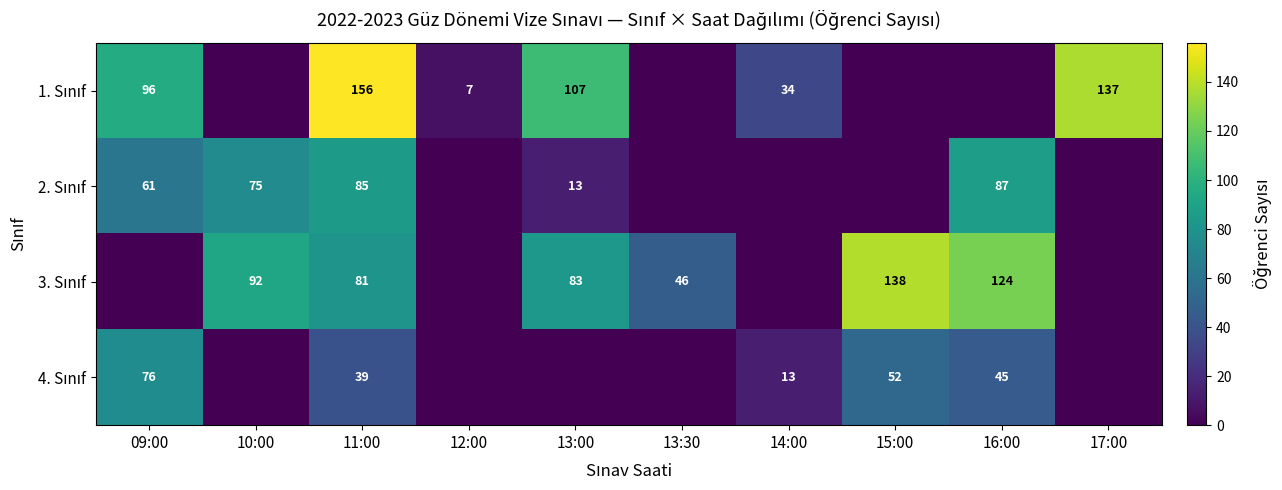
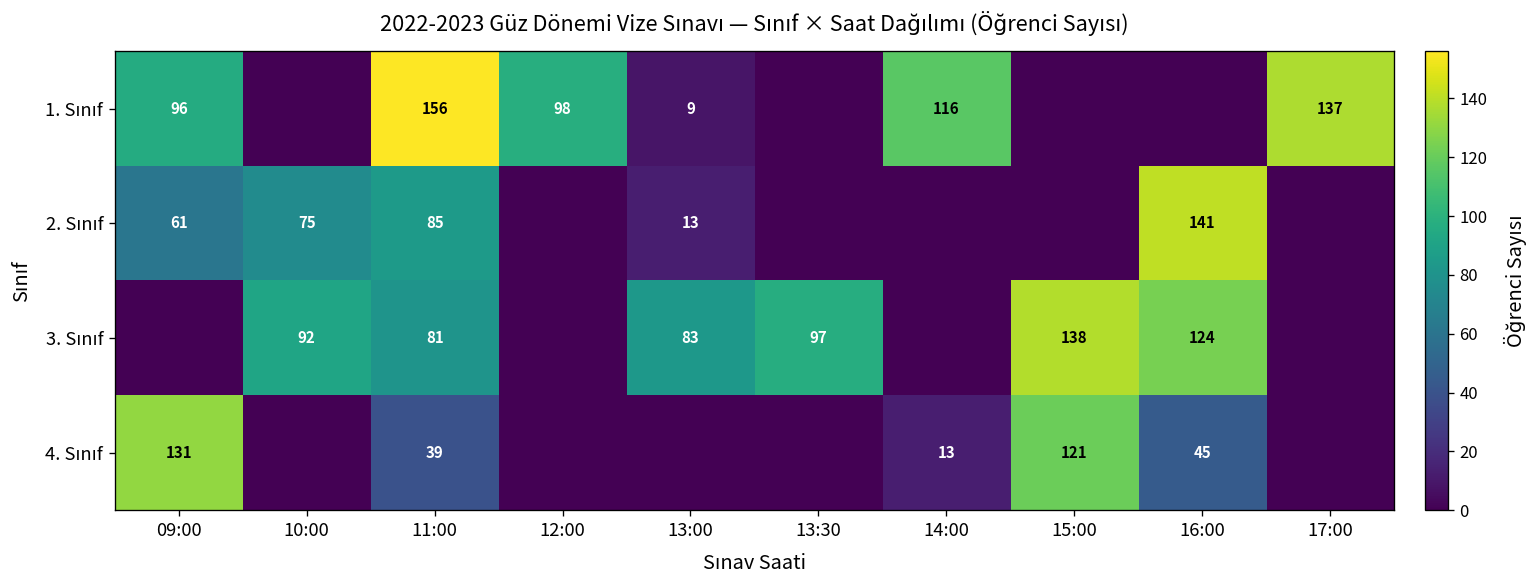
  {
    "1. Sınıf": {
      "09:00": 96,
      "11:00": 156,
-     "12:00": 7,
-     "13:00": 107,
-     "14:00": 34,
+     "12:00": 98,
+     "13:00": 9,
+     "14:00": 116,
      "17:00": 137
    },
    "2. Sınıf": {
      "09:00": 61,
      "10:00": 75,
      "11:00": 85,
      "13:00": 13,
-     "16:00": 87
+     "16:00": 141
    },
    "3. Sınıf": {
      "10:00": 92,
      "11:00": 81,
      "13:00": 83,
-     "13:30": 46,
+     "13:30": 97,
      "15:00": 138,
      "16:00": 124
    },
    "4. Sınıf": {
-     "09:00": 76,
+     "09:00": 131,
      "11:00": 39,
      "14:00": 13,
-     "15:00": 52,
+     "15:00": 121,
      "16:00": 45
    }
  }
